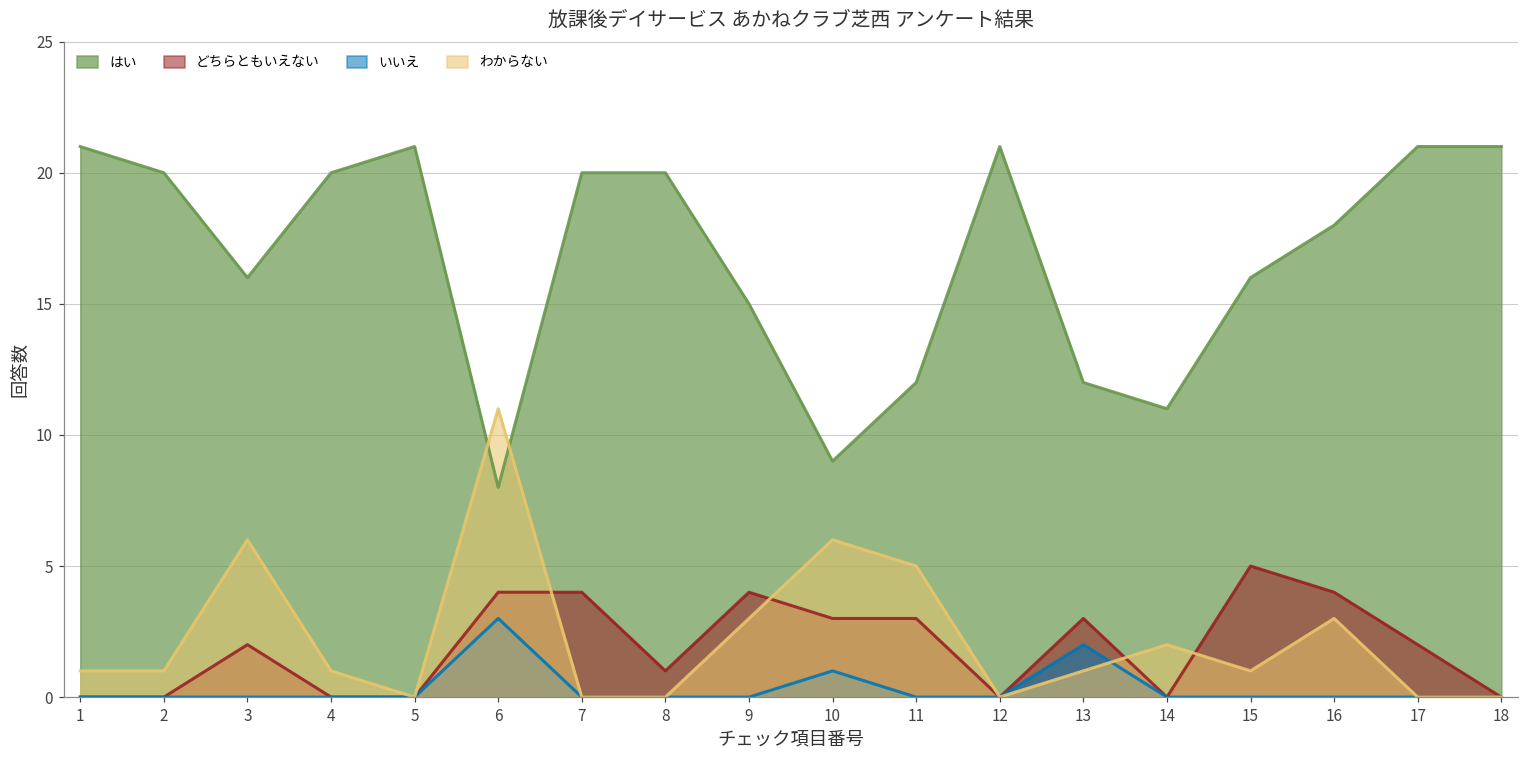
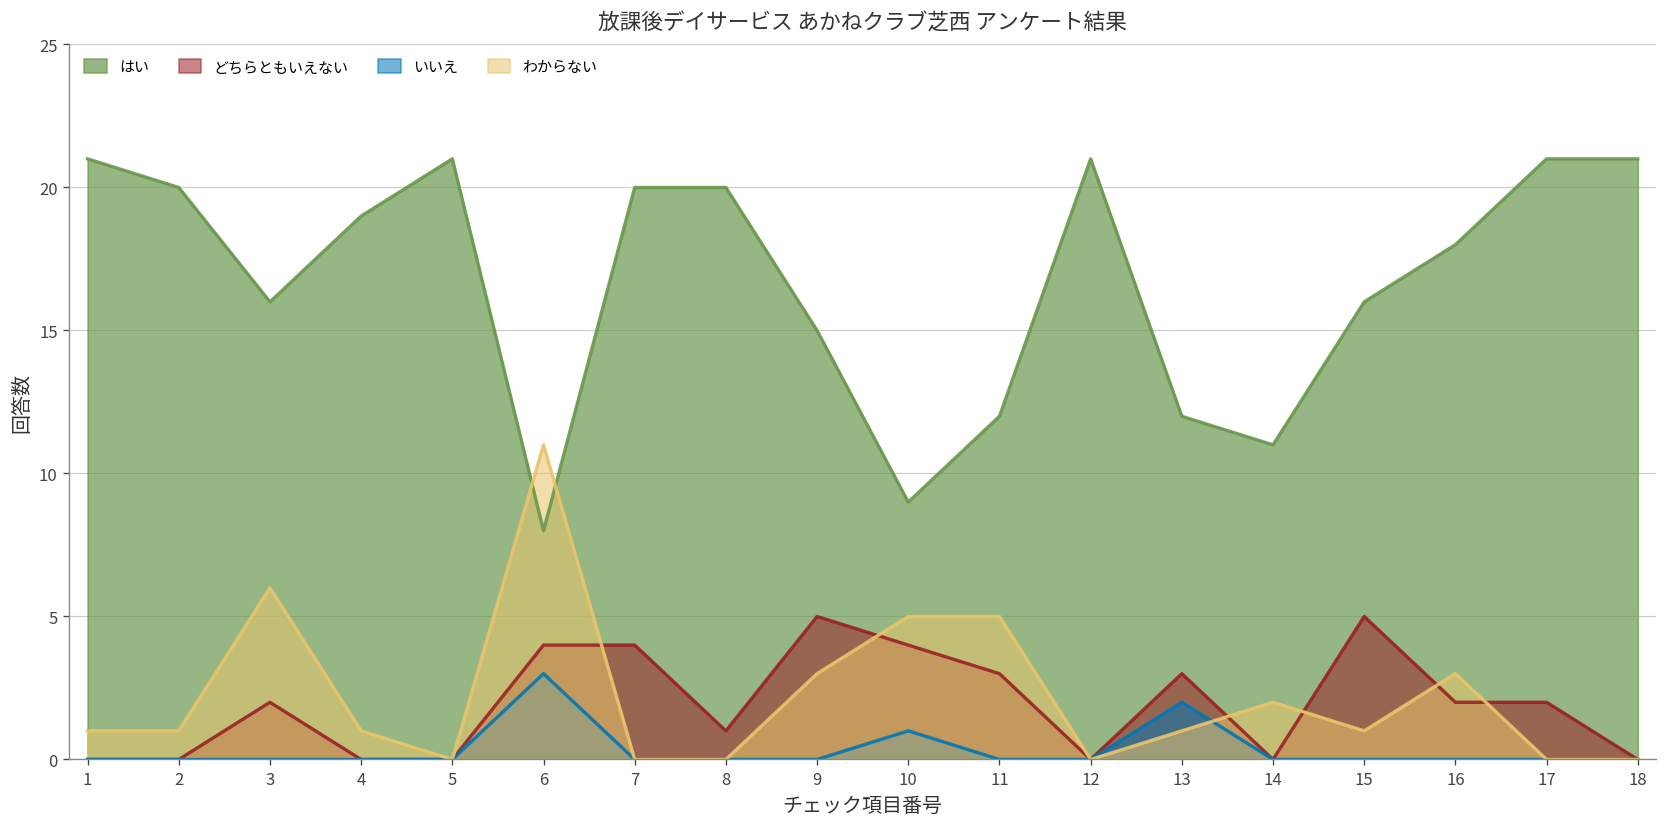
  {
    "はい": {
      "1": 21,
      "2": 20,
      "3": 16,
-     "4": 20,
+     "4": 19,
      "5": 21,
      "6": 8,
      "7": 20,
      "8": 20,
      "9": 15,
      "10": 9,
      "11": 12,
      "12": 21,
      "13": 12,
      "14": 11,
      "15": 16,
      "16": 18,
      "17": 21,
      "18": 21
    },
    "どちらともいえない": {
      "3": 2,
      "6": 4,
      "7": 4,
      "8": 1,
-     "9": 4,
-     "10": 3,
+     "9": 5,
+     "10": 4,
      "11": 3,
      "13": 3,
      "15": 5,
-     "16": 4,
+     "16": 2,
      "17": 2
    },
    "いいえ": {
      "3": 0,
      "6": 3,
      "9": 0,
      "10": 1,
      "11": 0,
      "13": 2,
      "15": 0,
      "16": 0
    },
    "わからない": {
      "1": 1,
      "2": 1,
      "3": 6,
      "4": 1,
      "6": 11,
      "9": 3,
-     "10": 6,
+     "10": 5,
      "11": 5,
      "13": 1,
      "14": 2,
      "15": 1,
      "16": 3
    }
  }
